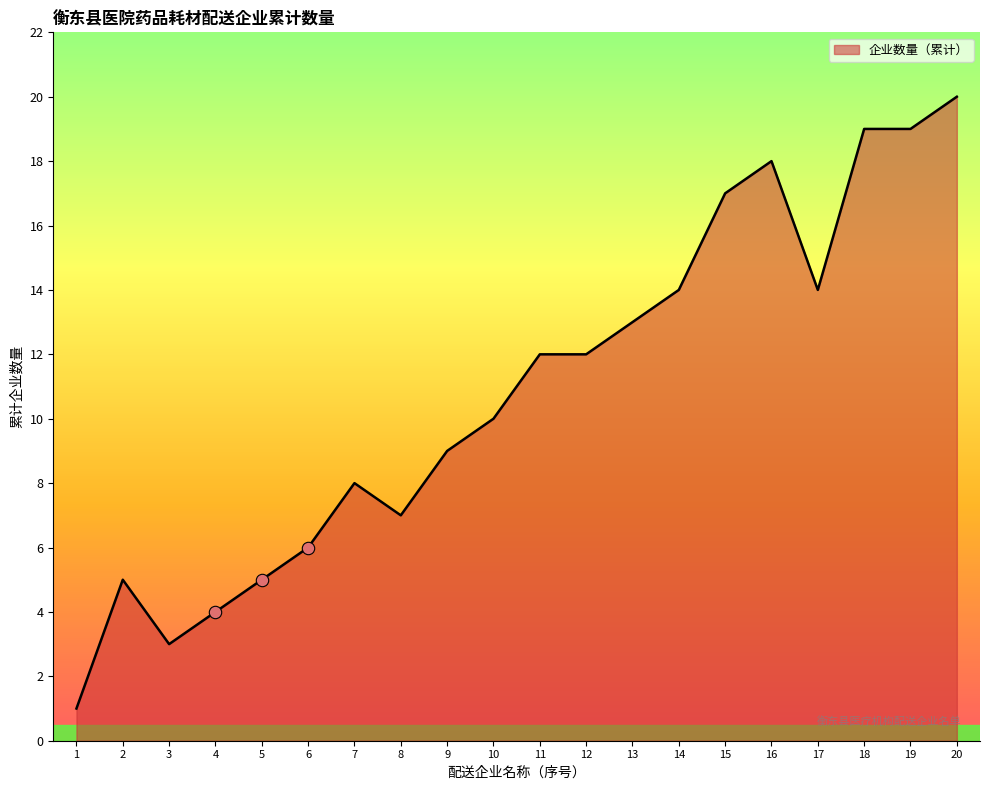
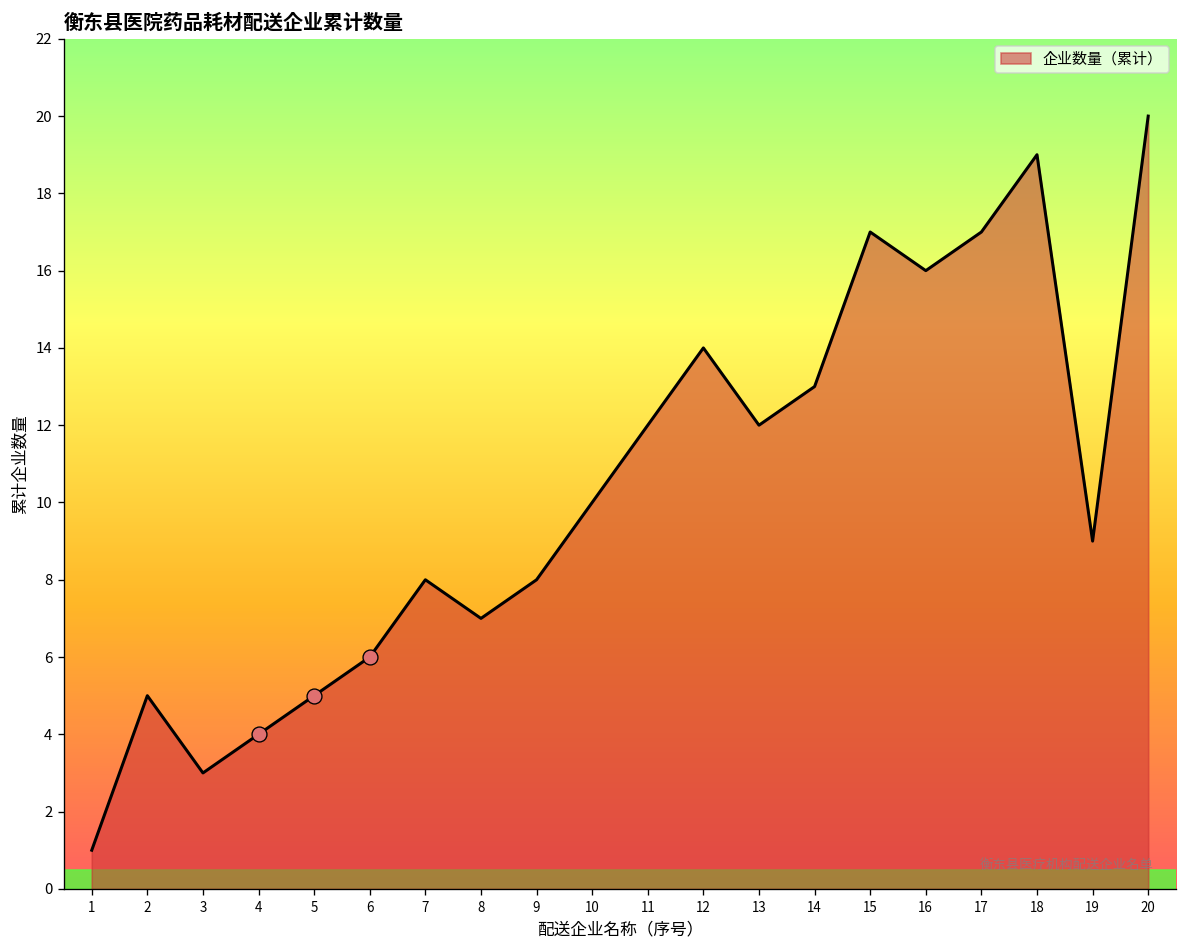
  {
    "企业数量（累计）": {
      "1": 1,
      "2": 5,
      "3": 3,
      "7": 8,
      "8": 7,
-     "9": 9,
+     "9": 8,
      "10": 10,
      "11": 12,
-     "12": 12,
-     "13": 13,
-     "14": 14,
+     "12": 14,
+     "13": 12,
+     "14": 13,
      "15": 17,
-     "16": 18,
-     "17": 14,
+     "16": 16,
+     "17": 17,
      "18": 19,
-     "19": 19,
+     "19": 9,
      "20": 20
    }
  }
